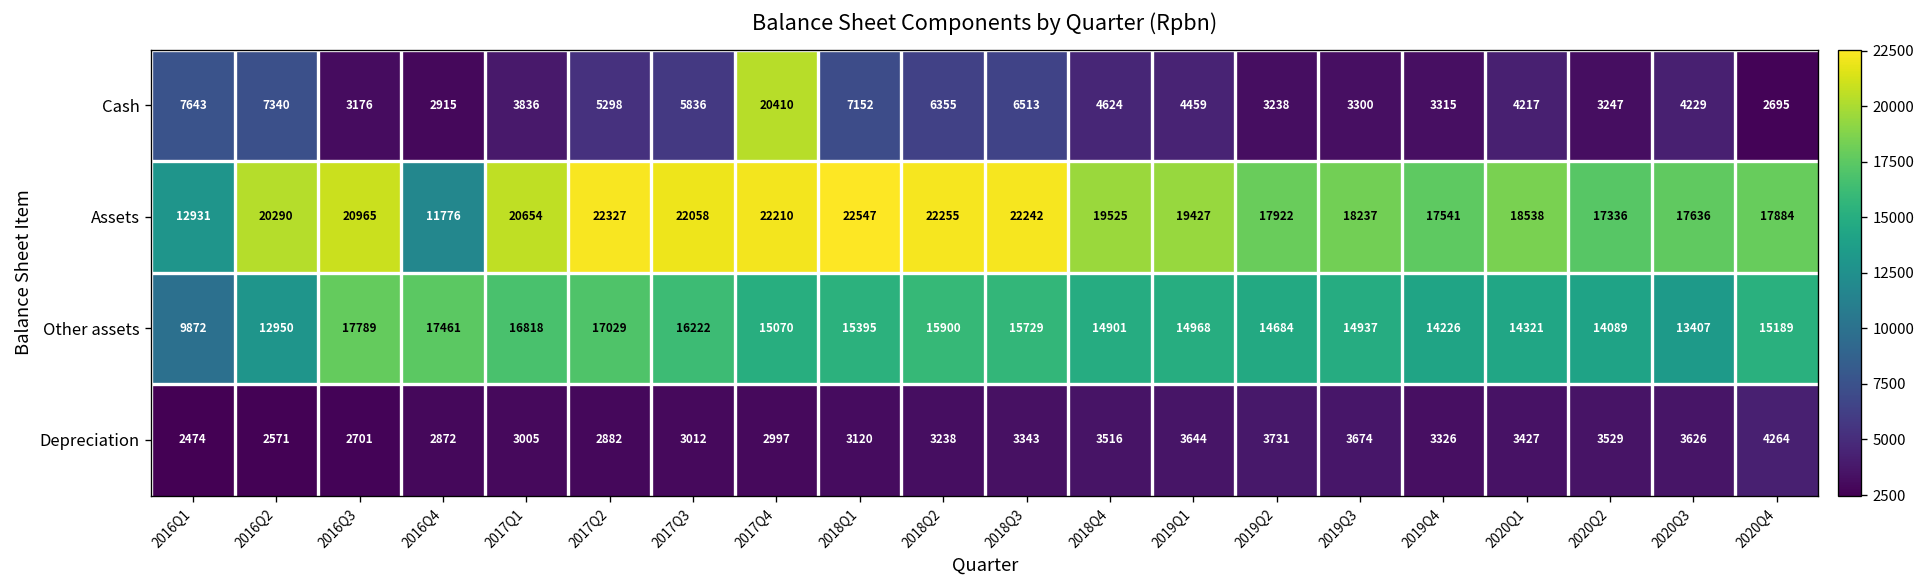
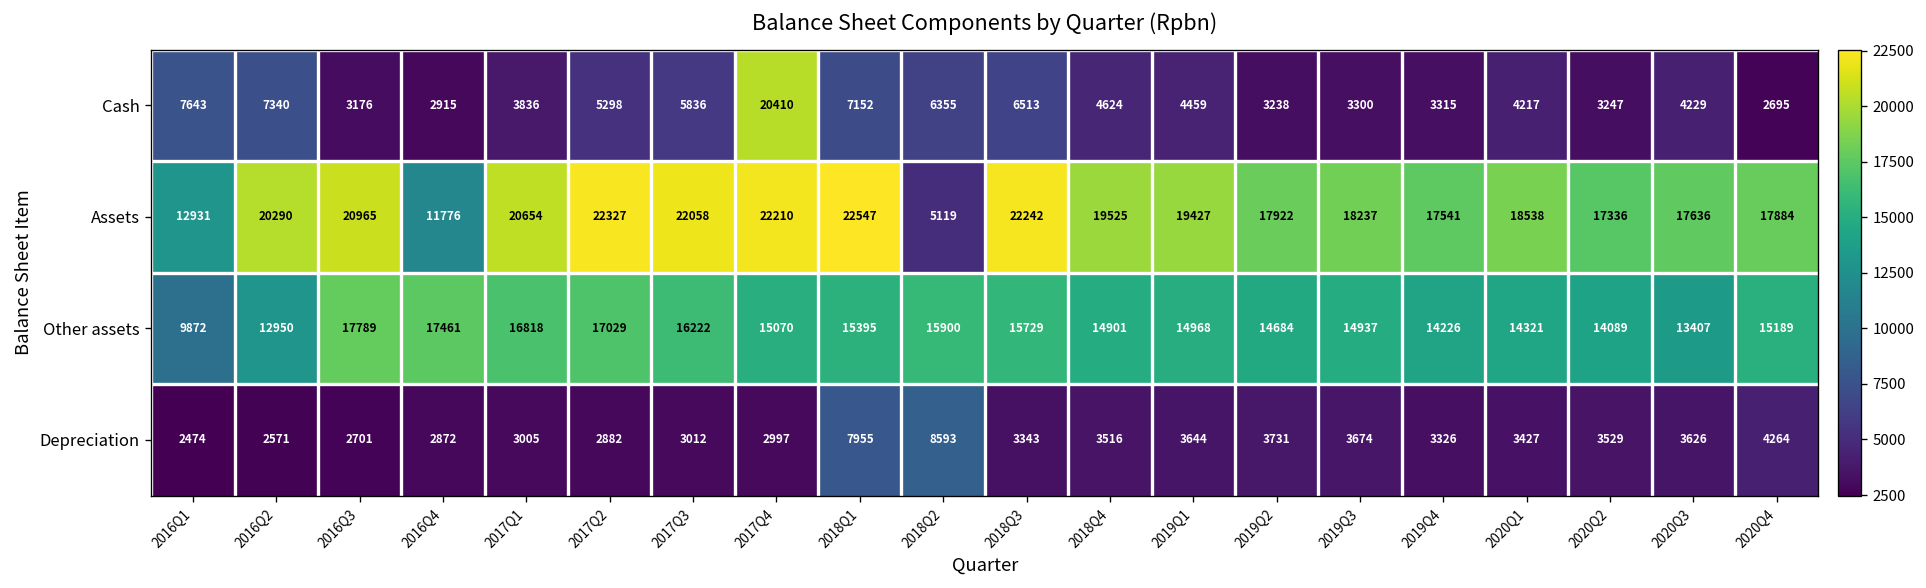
  {
    "Cash": {
      "2016Q1": 7643,
      "2016Q2": 7340,
      "2016Q3": 3176,
      "2016Q4": 2915,
      "2017Q1": 3836,
      "2017Q2": 5298,
      "2017Q3": 5836,
      "2017Q4": 20410,
      "2018Q1": 7152,
      "2018Q2": 6355,
      "2018Q3": 6513,
      "2018Q4": 4624,
      "2019Q1": 4459,
      "2019Q2": 3238,
      "2019Q3": 3300,
      "2019Q4": 3315,
      "2020Q1": 4217,
      "2020Q2": 3247,
      "2020Q3": 4229,
      "2020Q4": 2695
    },
    "Assets": {
      "2016Q1": 12931,
      "2016Q2": 20290,
      "2016Q3": 20965,
      "2016Q4": 11776,
      "2017Q1": 20654,
      "2017Q2": 22327,
      "2017Q3": 22058,
      "2017Q4": 22210,
      "2018Q1": 22547,
-     "2018Q2": 22255,
+     "2018Q2": 5119,
      "2018Q3": 22242,
      "2018Q4": 19525,
      "2019Q1": 19427,
      "2019Q2": 17922,
      "2019Q3": 18237,
      "2019Q4": 17541,
      "2020Q1": 18538,
      "2020Q2": 17336,
      "2020Q3": 17636,
      "2020Q4": 17884
    },
    "Other assets": {
      "2016Q1": 9872,
      "2016Q2": 12950,
      "2016Q3": 17789,
      "2016Q4": 17461,
      "2017Q1": 16818,
      "2017Q2": 17029,
      "2017Q3": 16222,
      "2017Q4": 15070,
      "2018Q1": 15395,
      "2018Q2": 15900,
      "2018Q3": 15729,
      "2018Q4": 14901,
      "2019Q1": 14968,
      "2019Q2": 14684,
      "2019Q3": 14937,
      "2019Q4": 14226,
      "2020Q1": 14321,
      "2020Q2": 14089,
      "2020Q3": 13407,
      "2020Q4": 15189
    },
    "Depreciation": {
      "2016Q1": 2474,
      "2016Q2": 2571,
      "2016Q3": 2701,
      "2016Q4": 2872,
      "2017Q1": 3005,
      "2017Q2": 2882,
      "2017Q3": 3012,
      "2017Q4": 2997,
-     "2018Q1": 3120,
-     "2018Q2": 3238,
+     "2018Q1": 7955,
+     "2018Q2": 8593,
      "2018Q3": 3343,
      "2018Q4": 3516,
      "2019Q1": 3644,
      "2019Q2": 3731,
      "2019Q3": 3674,
      "2019Q4": 3326,
      "2020Q1": 3427,
      "2020Q2": 3529,
      "2020Q3": 3626,
      "2020Q4": 4264
    }
  }
